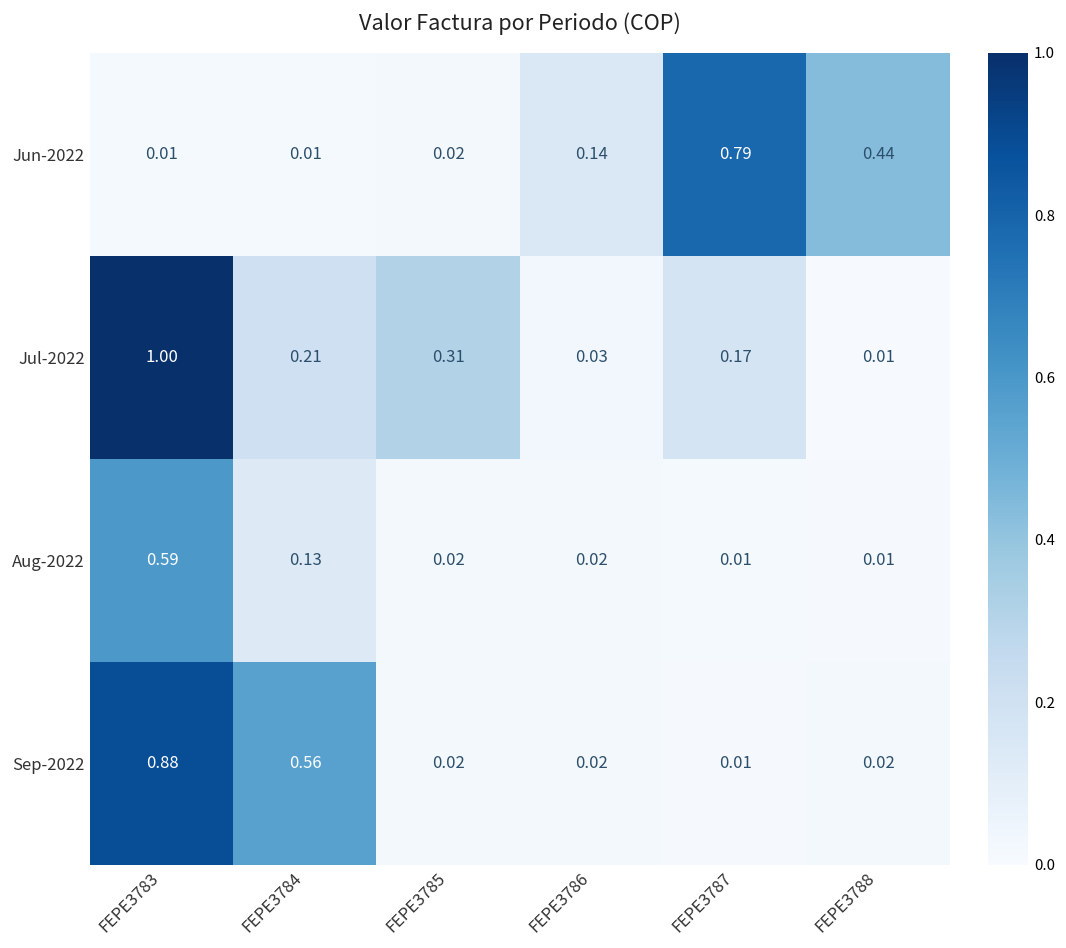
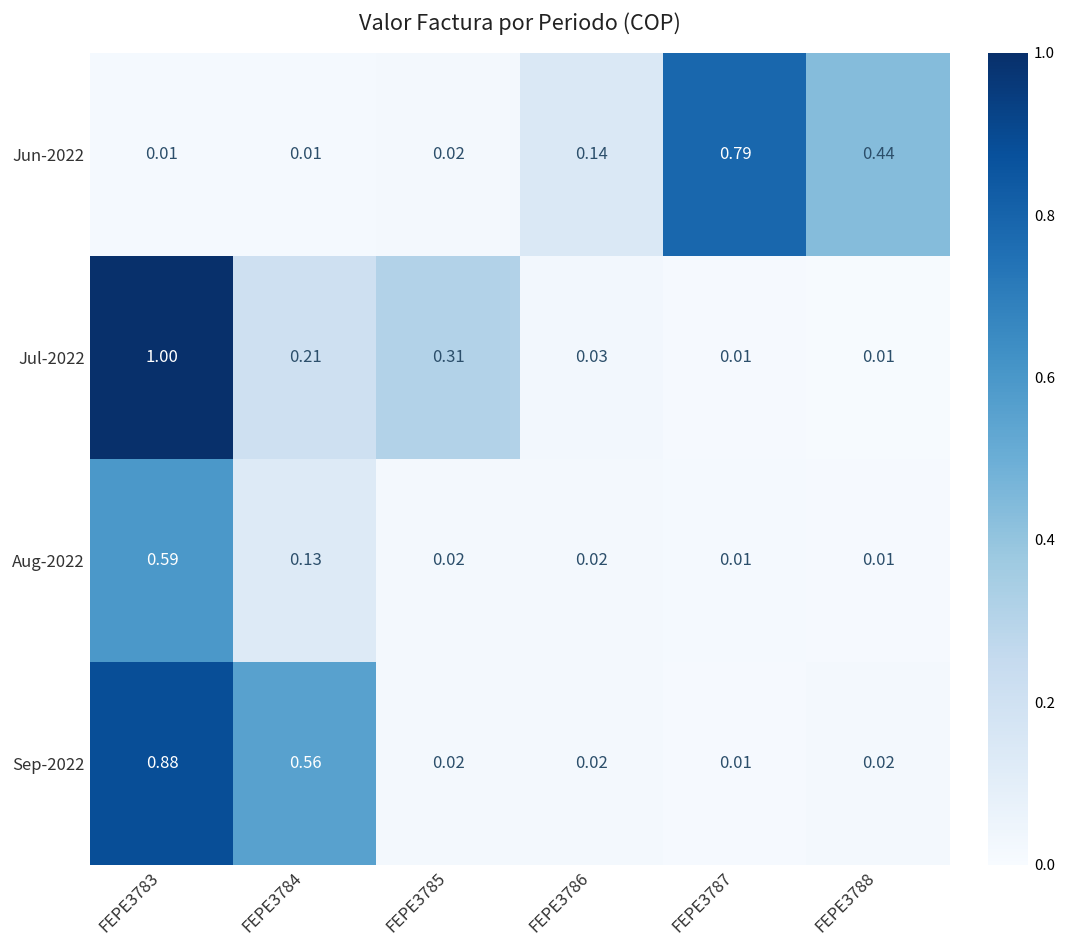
  {
    "Jun-2022": {
      "FEPE3783": 0.01,
      "FEPE3784": 0.01,
      "FEPE3785": 0.02,
      "FEPE3786": 0.14,
      "FEPE3787": 0.79,
      "FEPE3788": 0.44
    },
    "Jul-2022": {
      "FEPE3783": 1.00,
      "FEPE3784": 0.21,
      "FEPE3785": 0.31,
      "FEPE3786": 0.03,
-     "FEPE3787": 0.17,
+     "FEPE3787": 0.01,
      "FEPE3788": 0.01
    },
    "Aug-2022": {
      "FEPE3783": 0.59,
      "FEPE3784": 0.13,
      "FEPE3785": 0.02,
      "FEPE3786": 0.02,
      "FEPE3787": 0.01,
      "FEPE3788": 0.01
    },
    "Sep-2022": {
      "FEPE3783": 0.88,
      "FEPE3784": 0.56,
      "FEPE3785": 0.02,
      "FEPE3786": 0.02,
      "FEPE3787": 0.01,
      "FEPE3788": 0.02
    }
  }
